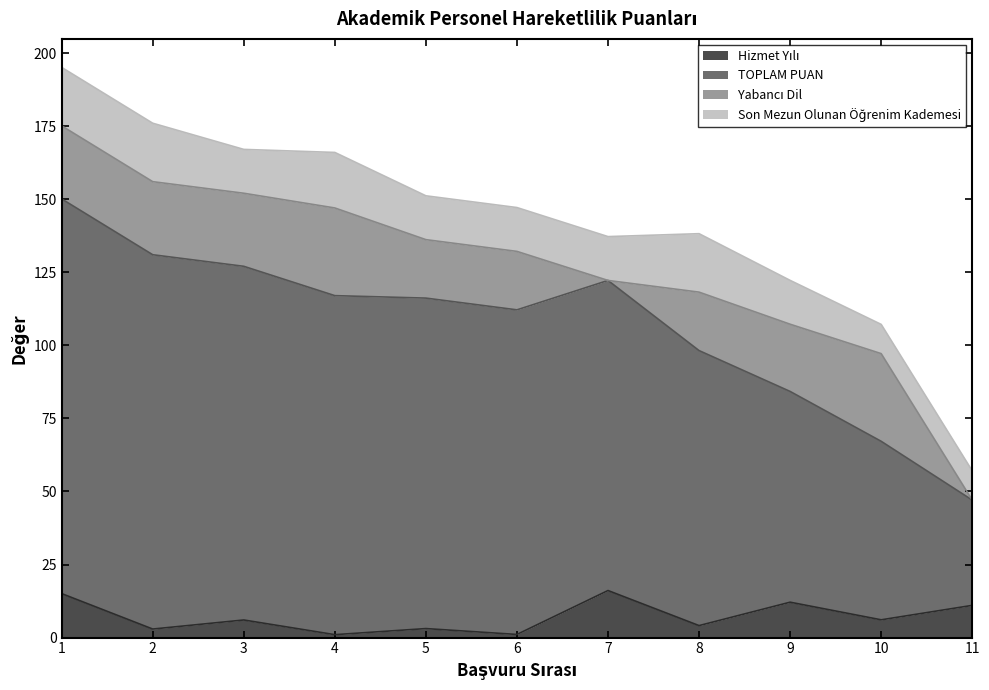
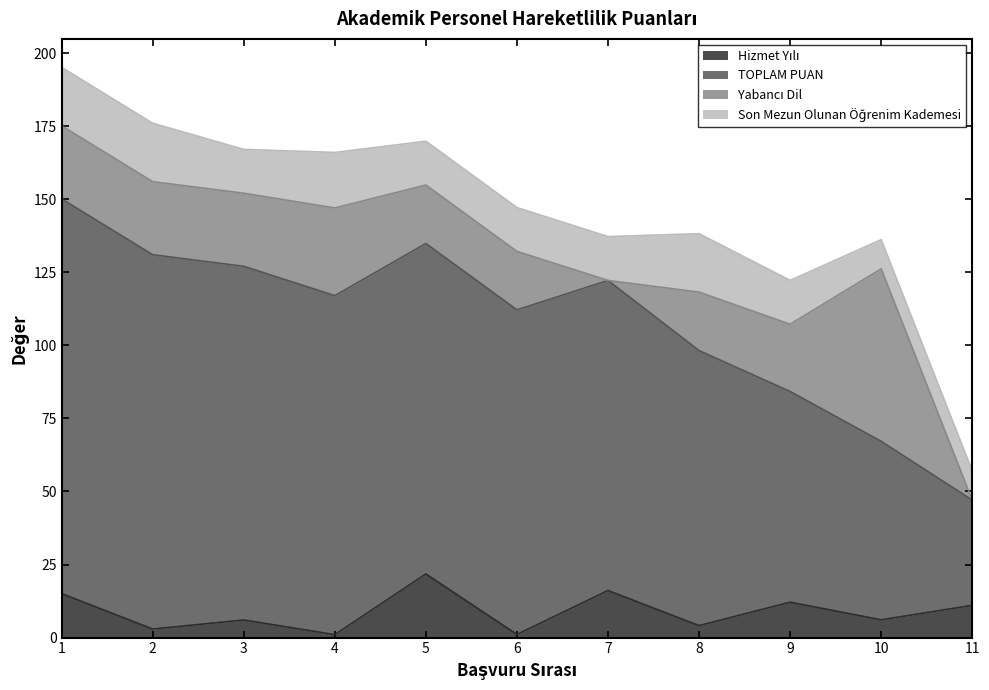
  {
    "Hizmet Yılı": {
      "1": 15,
      "2": 3,
      "3": 6,
      "4": 1,
-     "5": 3,
+     "5": 22,
      "6": 1,
      "7": 16,
      "8": 4,
      "9": 12,
      "10": 6,
      "11": 11
    },
    "TOPLAM PUAN": {
      "1": 135,
      "2": 128,
      "3": 121,
      "4": 116,
      "5": 113,
      "6": 111,
      "8": 94,
      "9": 72,
      "10": 61
    },
    "Yabancı Dil": {
      "1": 25,
      "2": 25,
      "3": 25,
      "4": 30,
      "5": 20,
      "6": 20,
      "8": 20,
      "9": 23,
-     "10": 30
+     "10": 59
    },
    "Son Mezun Olunan Öğrenim Kademesi": {
      "1": 20,
      "2": 20,
      "3": 15,
      "4": 19,
      "5": 15,
      "6": 15,
      "7": 15,
      "8": 20,
      "9": 15,
      "10": 10,
      "11": 10
    }
  }
